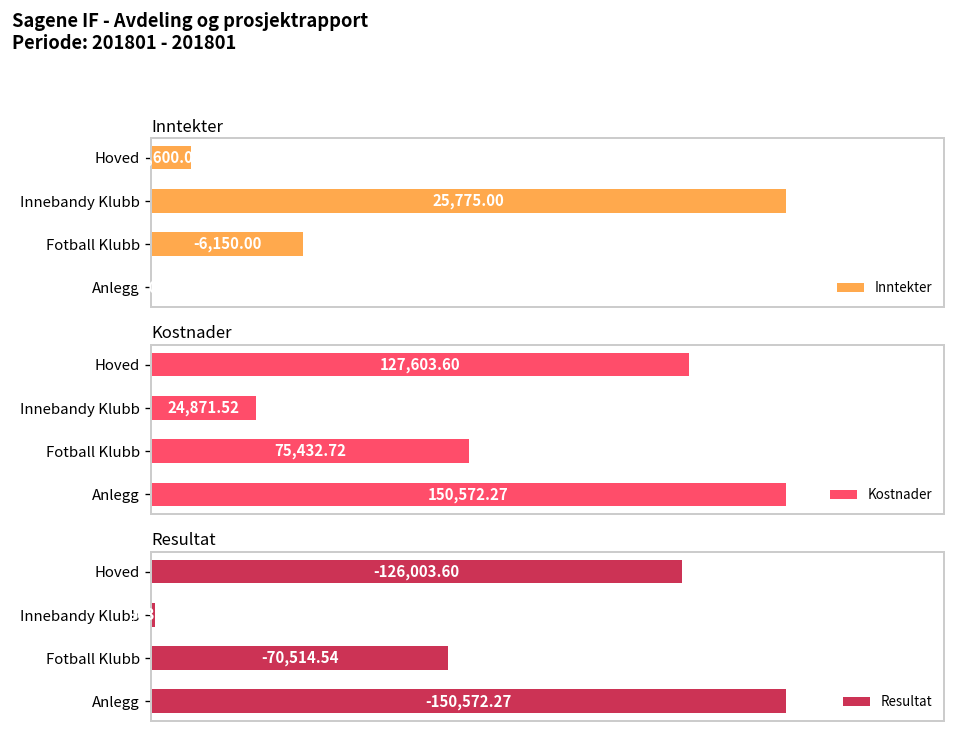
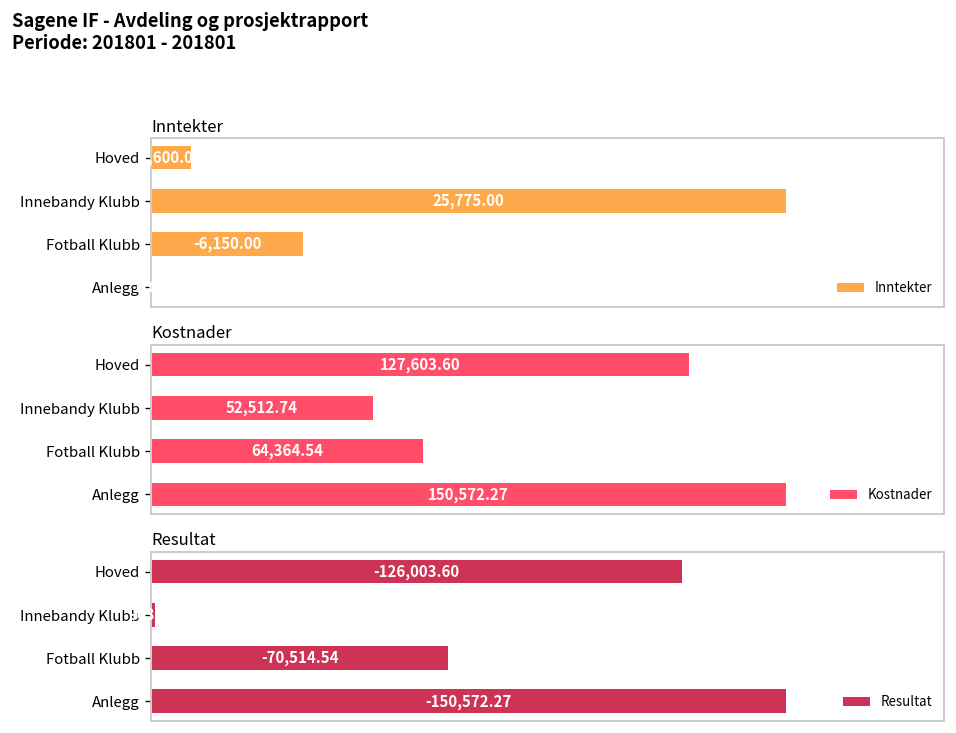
  {
    "Inntekter": {
      "Hoved": "1,600.00",
      "Innebandy Klubb": "25,775.00"
    },
    "Kostnader": {
      "Hoved": "127,603.60",
-     "Innebandy Klubb": "24,871.52",
-     "Fotball Klubb": "75,432.72",
+     "Innebandy Klubb": "52,512.74",
+     "Fotball Klubb": "64,364.54",
      "Anlegg": "150,572.27"
    }
  }
